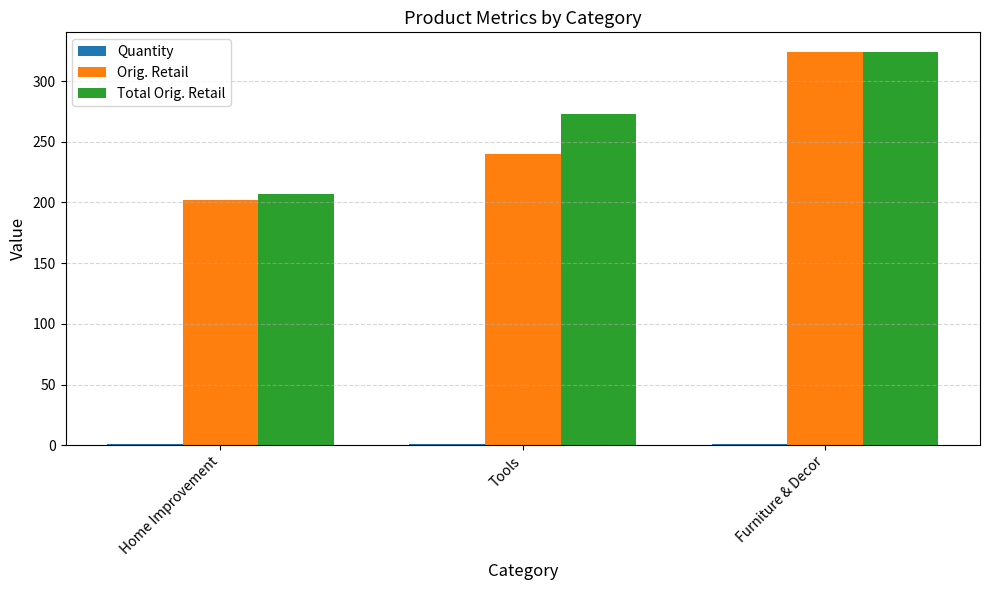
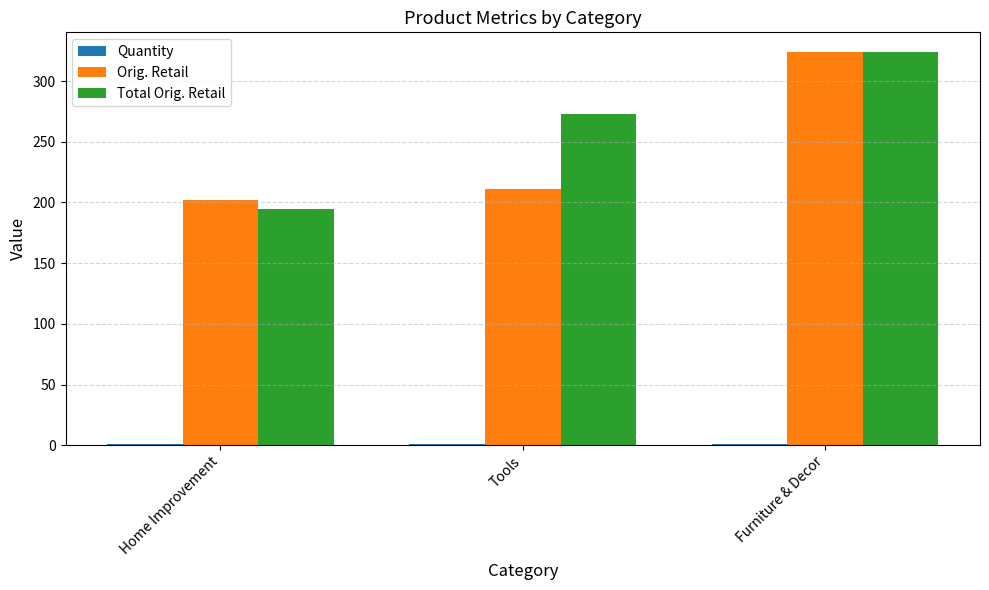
  {
    "Orig. Retail": {
      "Home Improvement": 202,
-     "Tools": 240,
+     "Tools": 211,
      "Furniture & Decor": 324
    },
    "Total Orig. Retail": {
-     "Home Improvement": 207,
+     "Home Improvement": 195,
      "Tools": 273,
      "Furniture & Decor": 324
    }
  }
